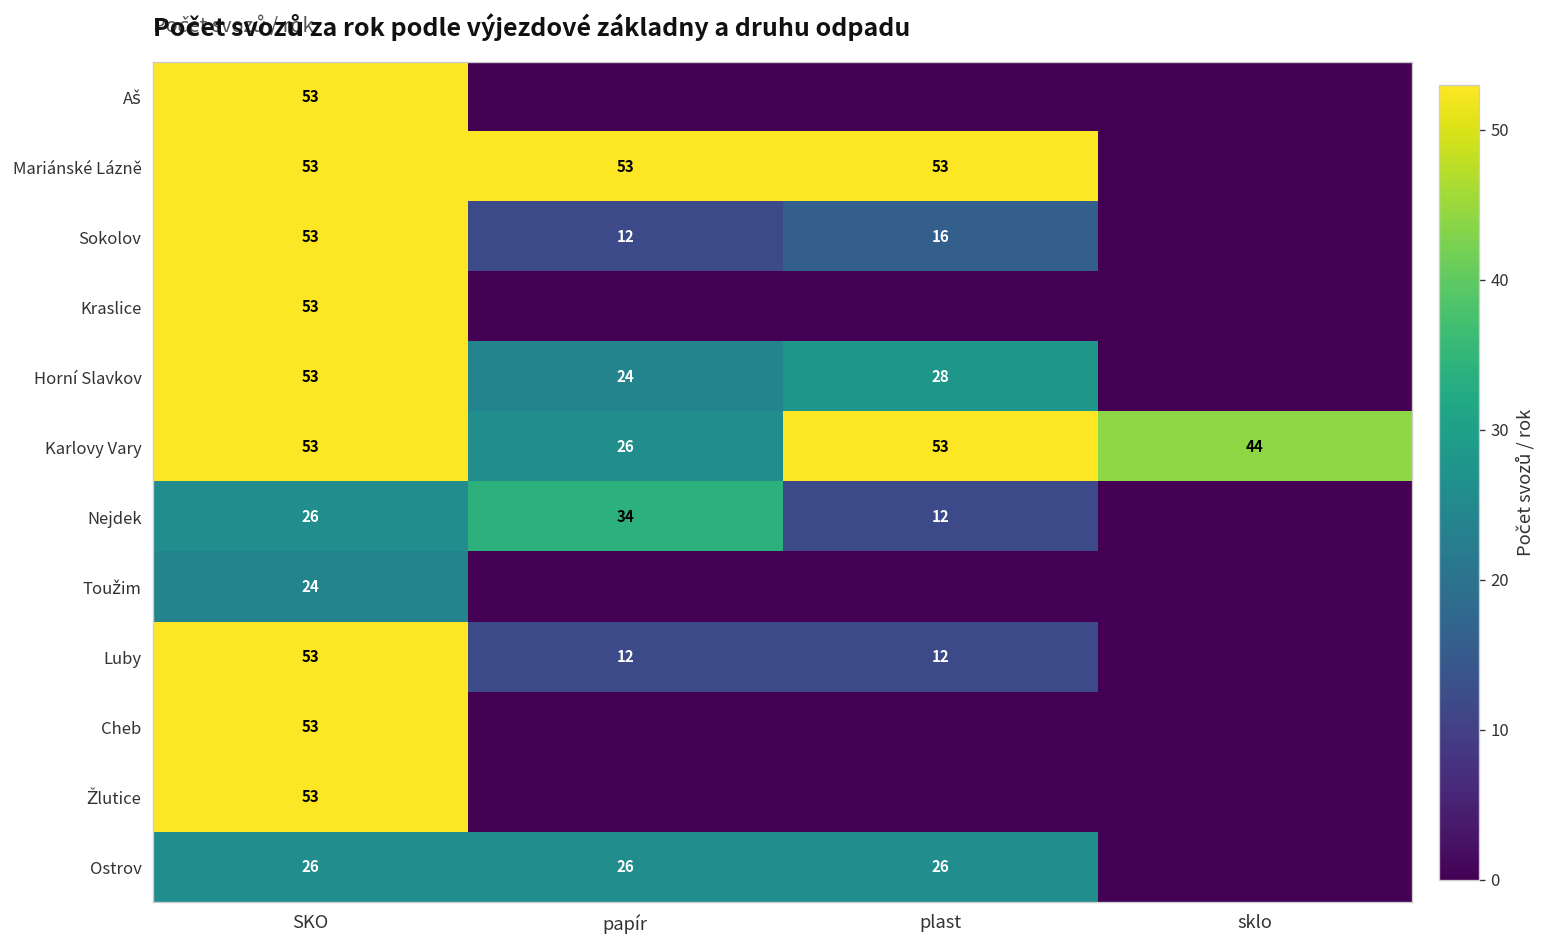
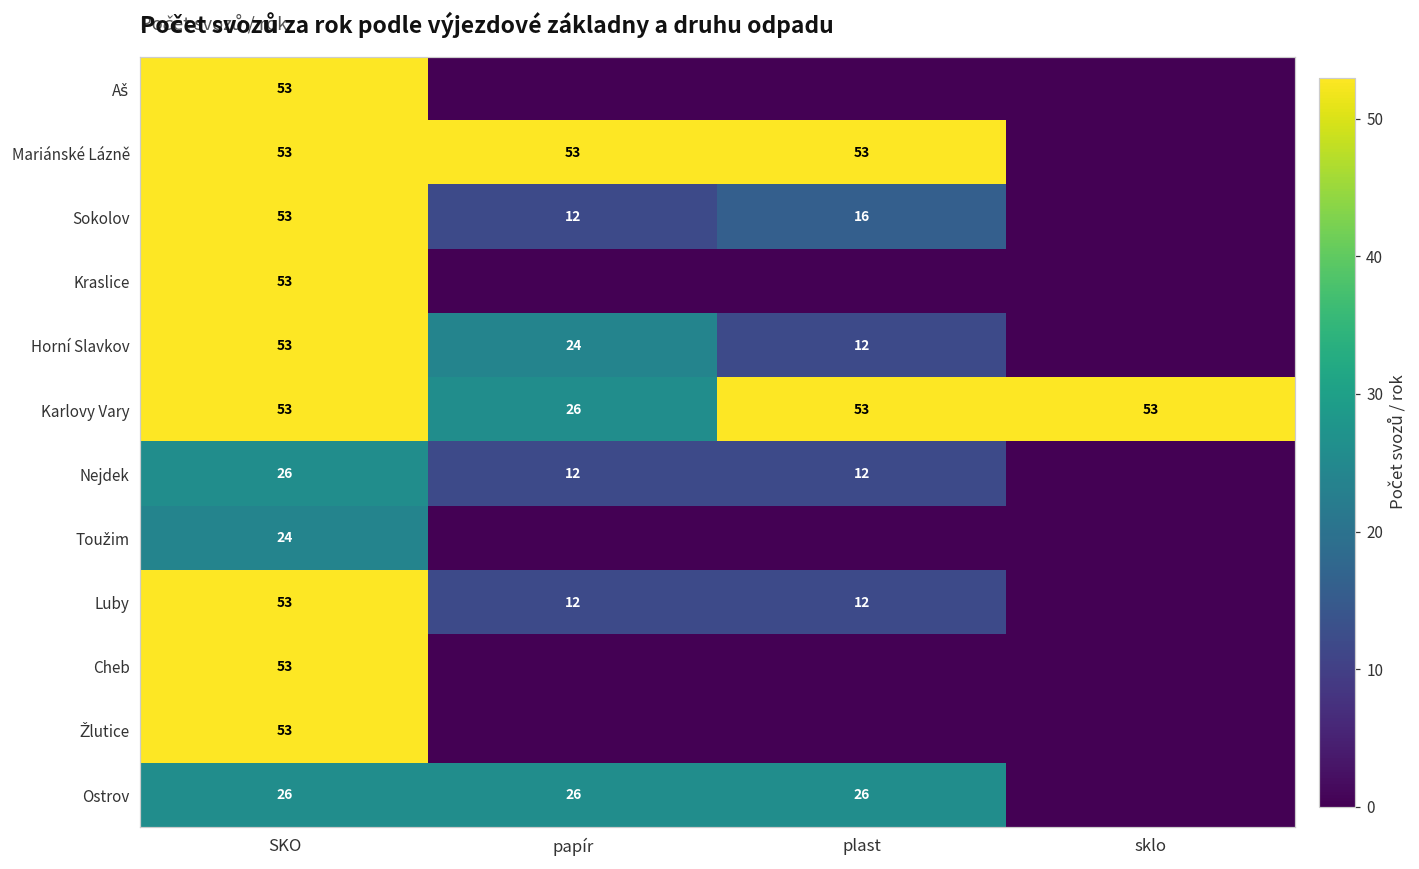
  {
    "Aš": {
      "SKO": 53
    },
    "Mariánské Lázně": {
      "SKO": 53,
      "papír": 53,
      "plast": 53
    },
    "Sokolov": {
      "SKO": 53,
      "papír": 12,
      "plast": 16
    },
    "Kraslice": {
      "SKO": 53
    },
    "Horní Slavkov": {
      "SKO": 53,
      "papír": 24,
-     "plast": 28
+     "plast": 12
    },
    "Karlovy Vary": {
      "SKO": 53,
      "papír": 26,
      "plast": 53,
-     "sklo": 44
+     "sklo": 53
    },
    "Nejdek": {
      "SKO": 26,
-     "papír": 34,
+     "papír": 12,
      "plast": 12
    },
    "Toužim": {
      "SKO": 24
    },
    "Luby": {
      "SKO": 53,
      "papír": 12,
      "plast": 12
    },
    "Cheb": {
      "SKO": 53
    },
    "Žlutice": {
      "SKO": 53
    },
    "Ostrov": {
      "SKO": 26,
      "papír": 26,
      "plast": 26
    }
  }
